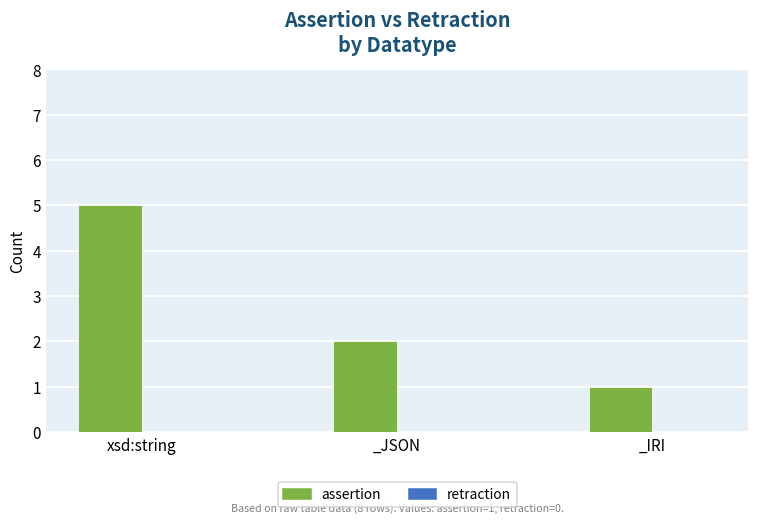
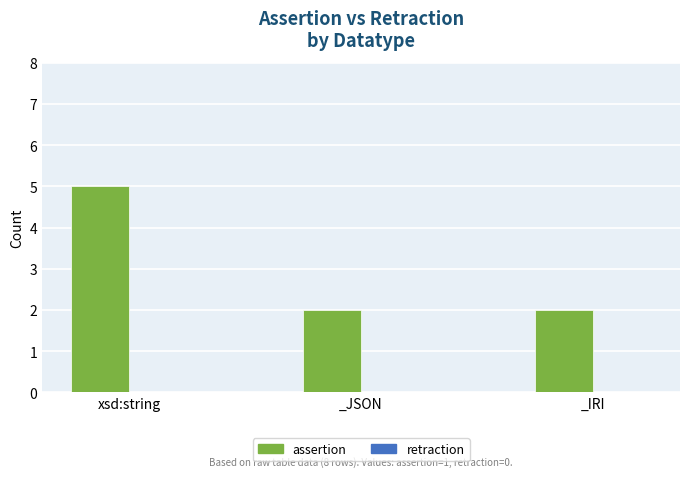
  {
    "assertion": {
      "xsd:string": 5,
      "_JSON": 2,
-     "_IRI": 1
+     "_IRI": 2
    },
    "retraction": {
      "xsd:string": 0,
      "_JSON": 0,
      "_IRI": 0
    }
  }
